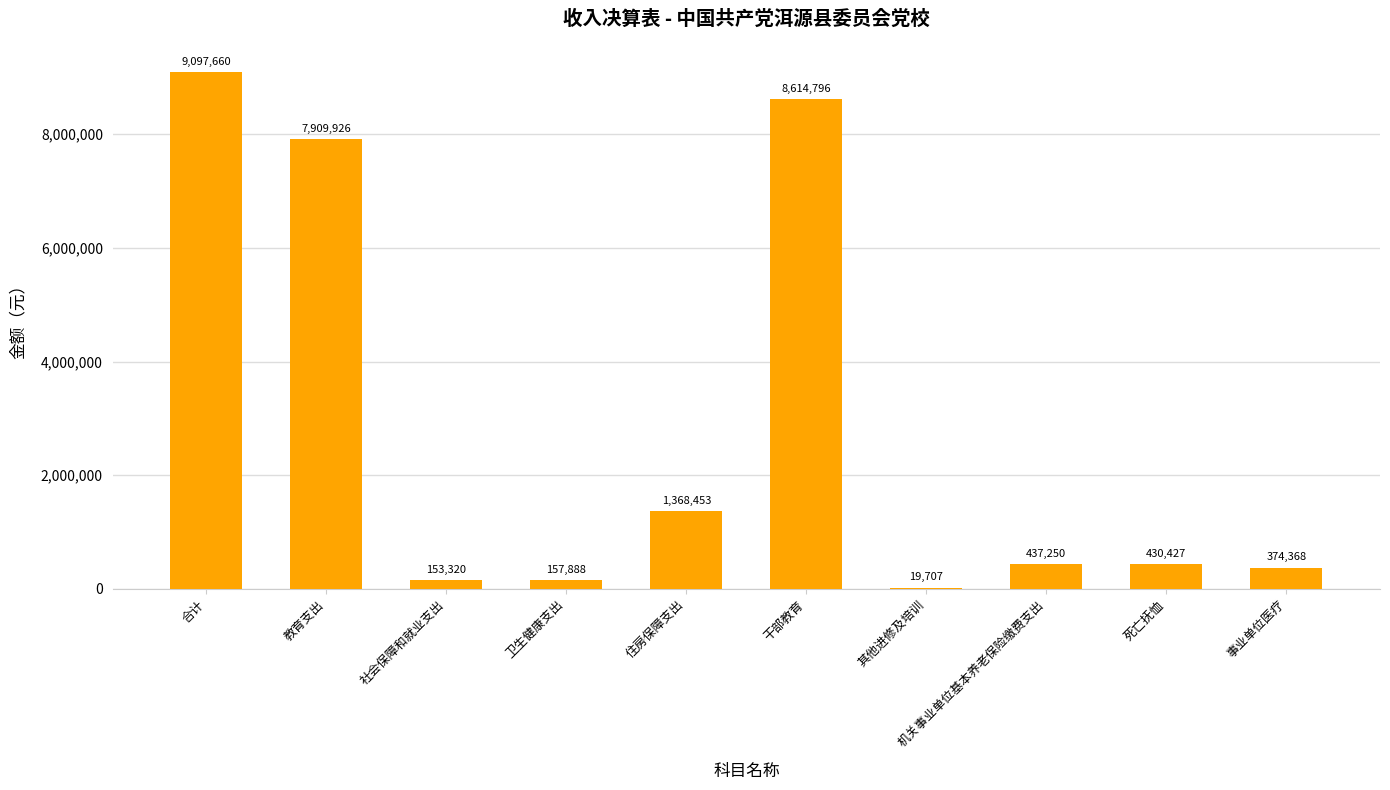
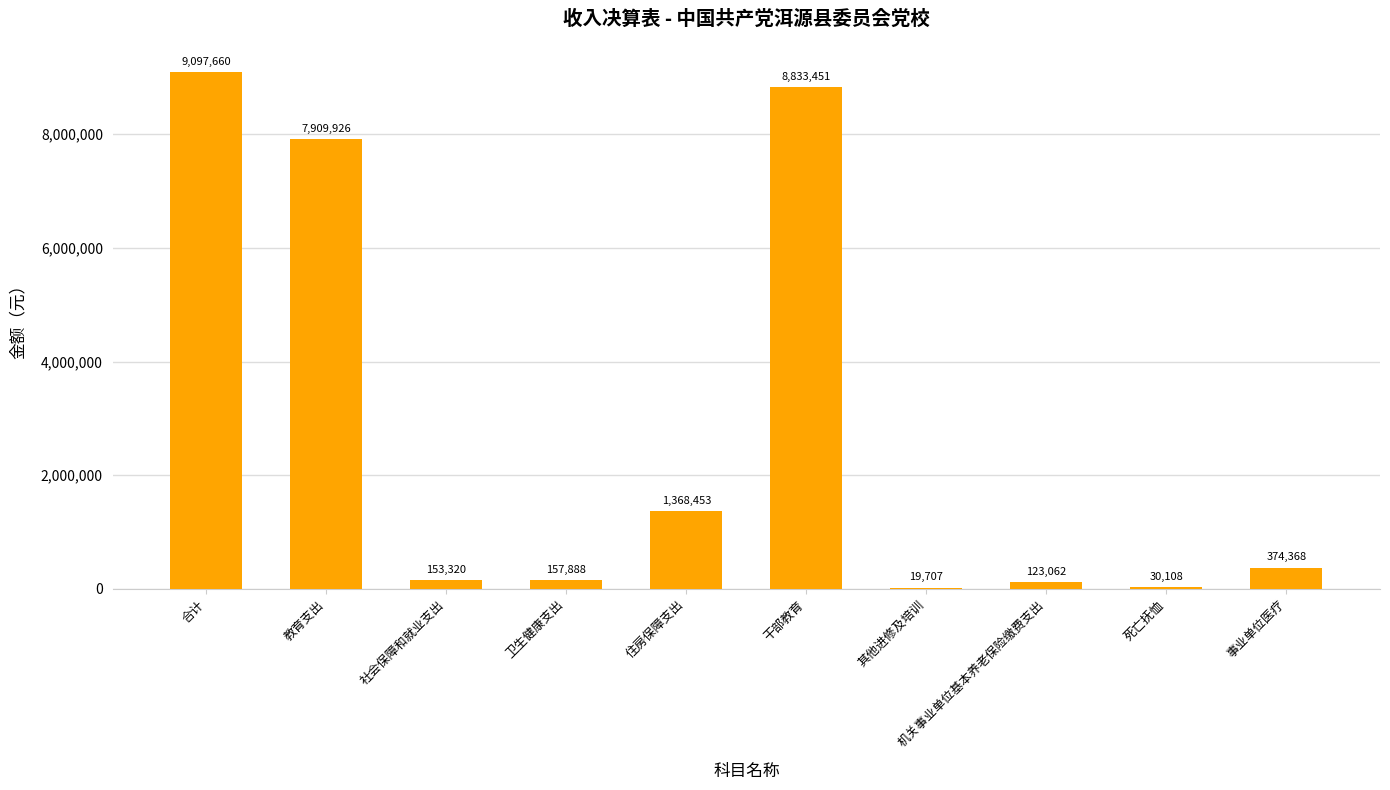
  {
    "合计": "9,097,660",
    "教育支出": "7,909,926",
    "社会保障和就业支出": "153,320",
    "卫生健康支出": "157,888",
    "住房保障支出": "1,368,453",
-   "干部教育": "8,614,796",
+   "干部教育": "8,833,451",
    "其他进修及培训": "19,707",
-   "机关事业单位基本养老保险缴费支出": "437,250",
-   "死亡抚恤": "430,427",
+   "机关事业单位基本养老保险缴费支出": "123,062",
+   "死亡抚恤": "30,108",
    "事业单位医疗": "374,368"
  }
